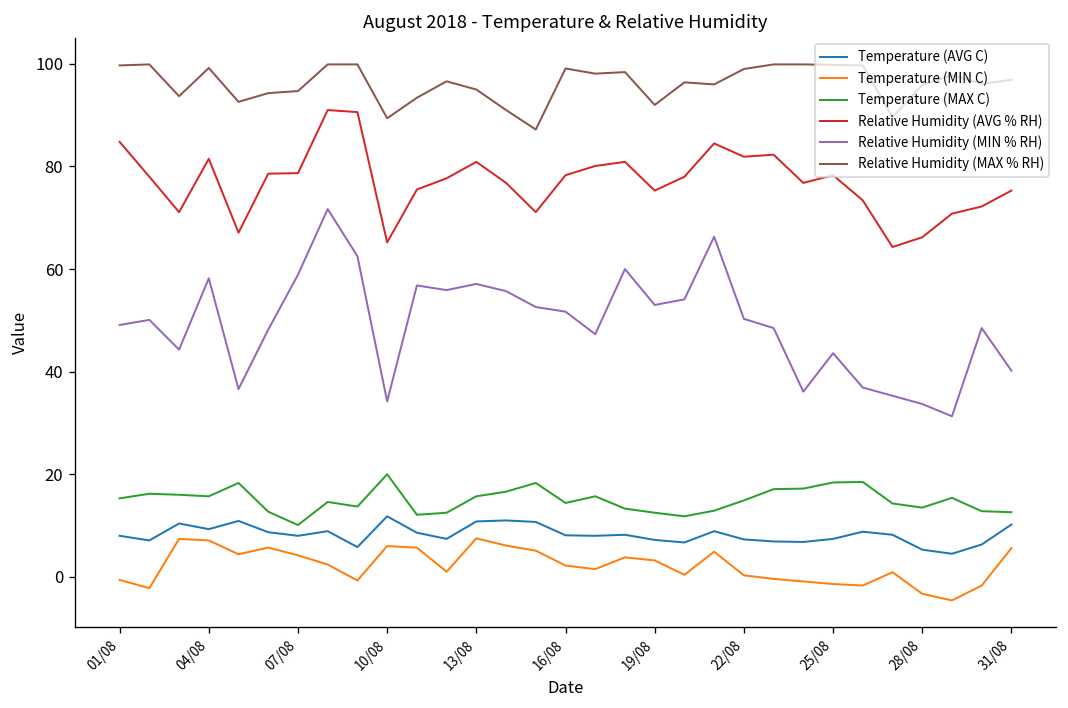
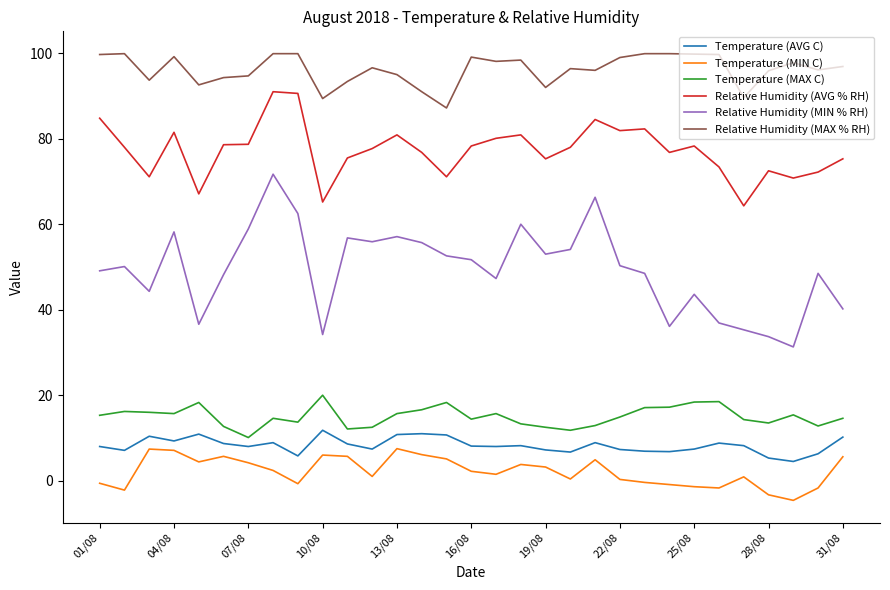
  {
    "Temperature (AVG C)": {
      "01/08": 8,
      "04/08": 9,
      "07/08": 8,
      "10/08": 12,
      "13/08": 11,
      "16/08": 8,
      "19/08": 7,
      "22/08": 7,
      "25/08": 7,
      "28/08": 5,
      "31/08": 10
    },
    "Temperature (MIN C)": {
      "01/08": -1,
      "04/08": 7,
      "07/08": 4,
      "10/08": 6,
      "13/08": 8,
      "16/08": 2,
      "19/08": 3,
      "22/08": 0,
      "25/08": -1,
      "28/08": -3,
      "31/08": 6
    },
    "Temperature (MAX C)": {
      "01/08": 15,
      "04/08": 16,
      "07/08": 10,
      "10/08": 20,
      "13/08": 16,
      "16/08": 14,
      "19/08": 13,
      "22/08": 15,
      "25/08": 18,
      "28/08": 14,
-     "31/08": 13
+     "31/08": 15
    },
    "Relative Humidity (AVG % RH)": {
      "01/08": 85,
      "04/08": 82,
      "07/08": 79,
      "10/08": 65,
      "13/08": 81,
      "16/08": 78,
      "19/08": 75,
      "22/08": 82,
      "25/08": 78,
-     "28/08": 66,
+     "28/08": 73,
      "31/08": 75
    },
    "Relative Humidity (MIN % RH)": {
      "01/08": 49,
      "04/08": 58,
      "07/08": 59,
      "10/08": 34,
      "13/08": 57,
      "16/08": 52,
      "19/08": 53,
      "22/08": 50,
      "25/08": 44,
      "28/08": 34,
      "31/08": 40
    },
    "Relative Humidity (MAX % RH)": {
      "01/08": 100,
      "04/08": 99,
      "07/08": 95,
      "10/08": 89,
      "13/08": 95,
      "16/08": 99,
      "19/08": 92,
      "22/08": 99
    }
  }
